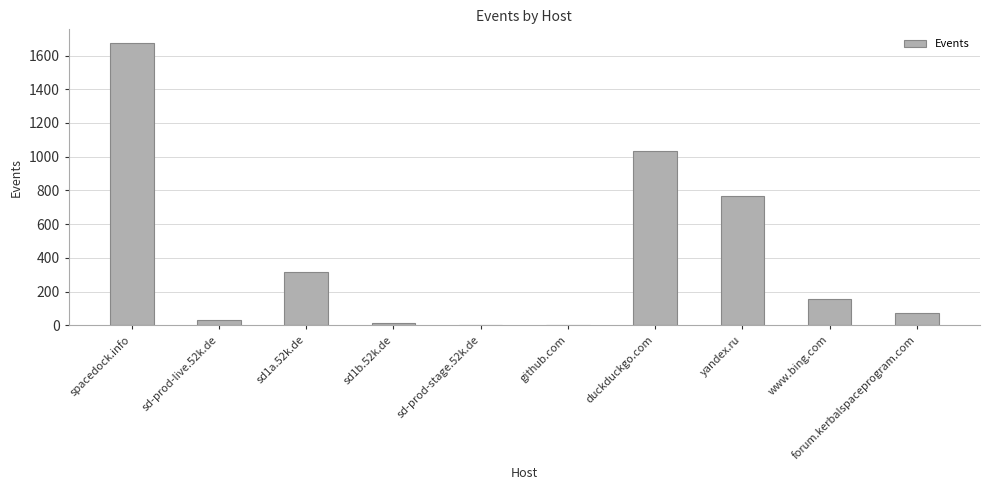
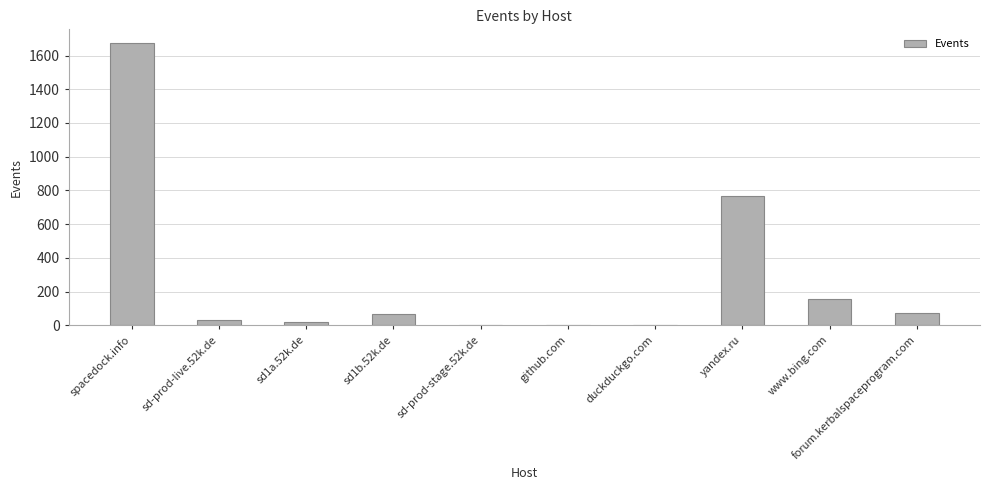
  {
    "spacedock.info": 1670,
    "sd-prod-live.52k.de": 30,
-   "sd1a.52k.de": 310,
-   "sd1b.52k.de": 10,
-   "duckduckgo.com": 1030,
+   "sd1a.52k.de": 20,
+   "sd1b.52k.de": 70,
+   "duckduckgo.com": 0,
    "yandex.ru": 770,
    "www.bing.com": 150,
    "forum.kerbalspaceprogram.com": 70
  }
